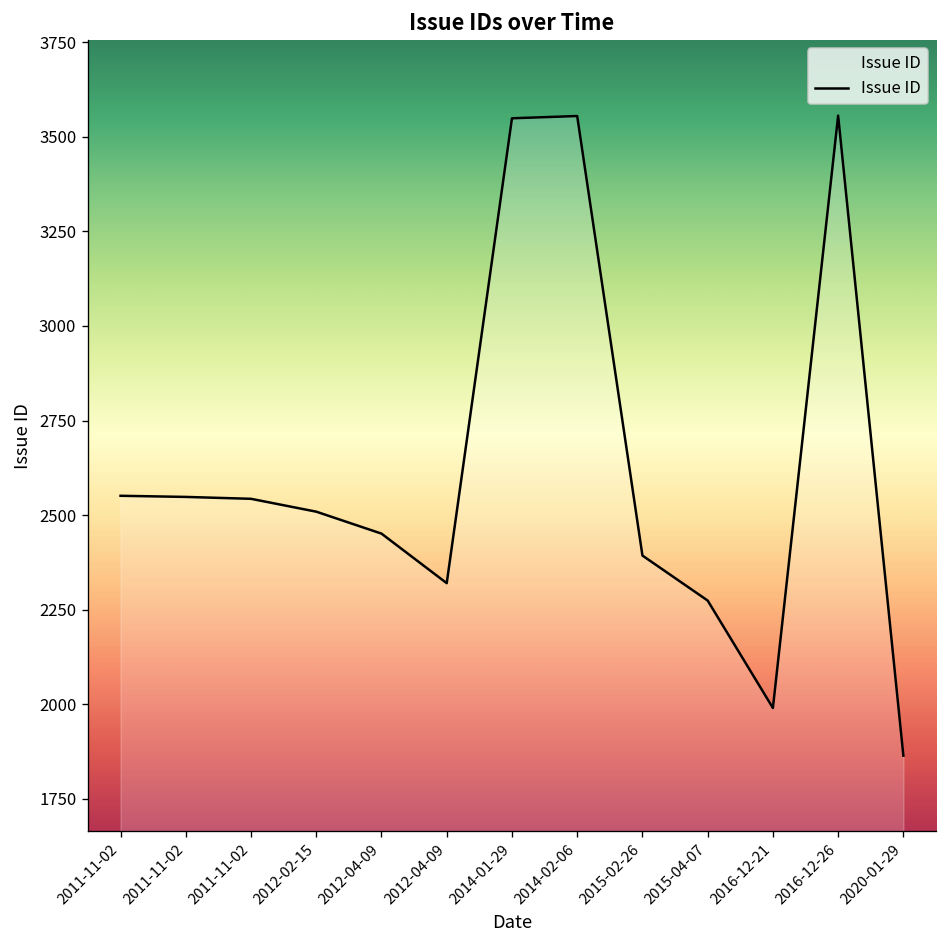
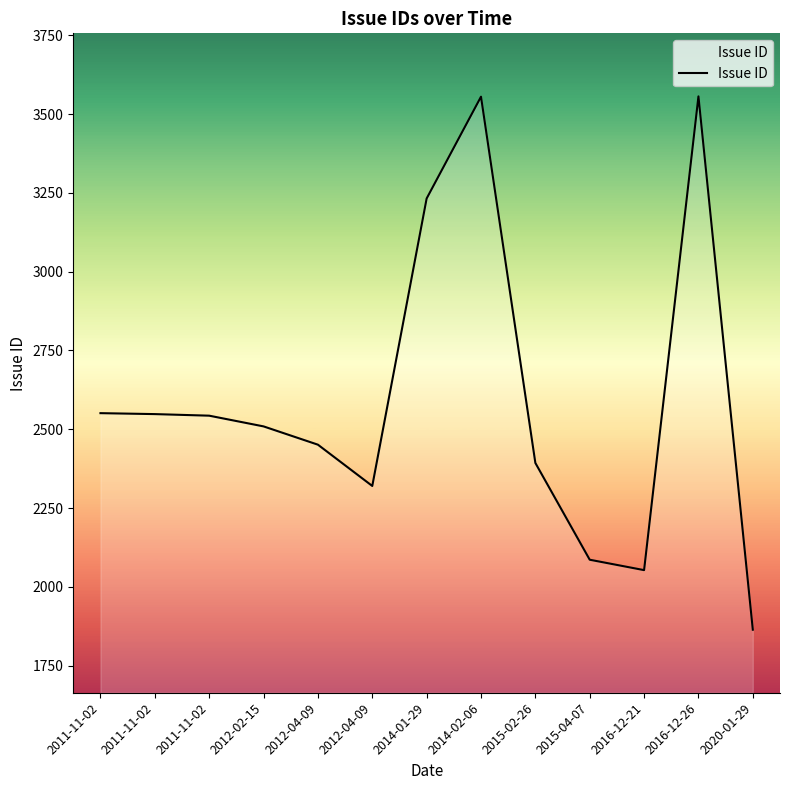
  {
    "2012-02-15": 2510,
-   "2014-01-29": 3550,
+   "2014-01-29": 3230,
    "2014-02-06": 3560,
    "2015-02-26": 2390,
-   "2015-04-07": 2270,
-   "2016-12-21": 1990,
+   "2015-04-07": 2090,
+   "2016-12-21": 2050,
    "2016-12-26": 3560,
    "2020-01-29": 1860
  }
